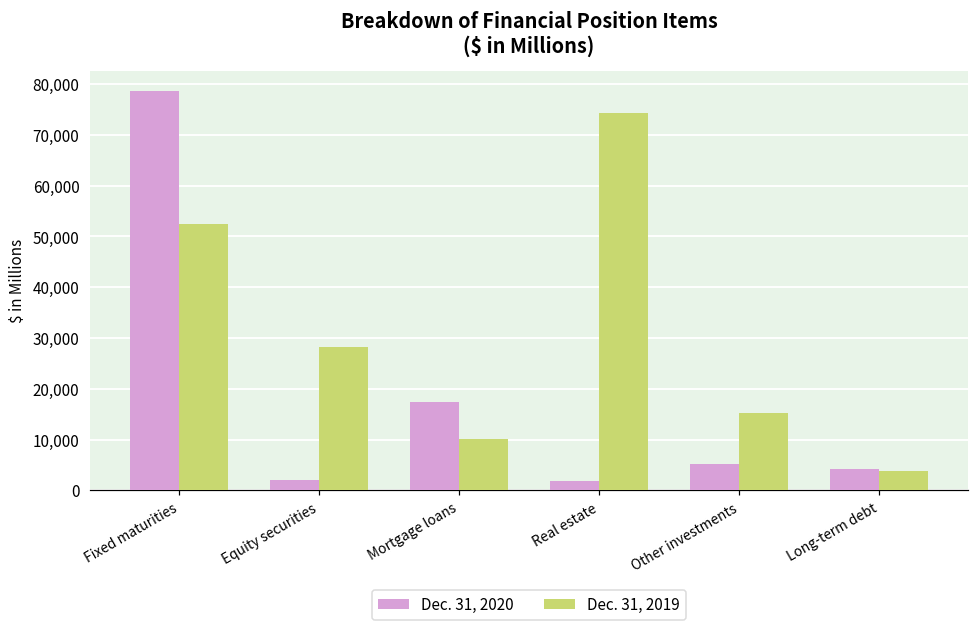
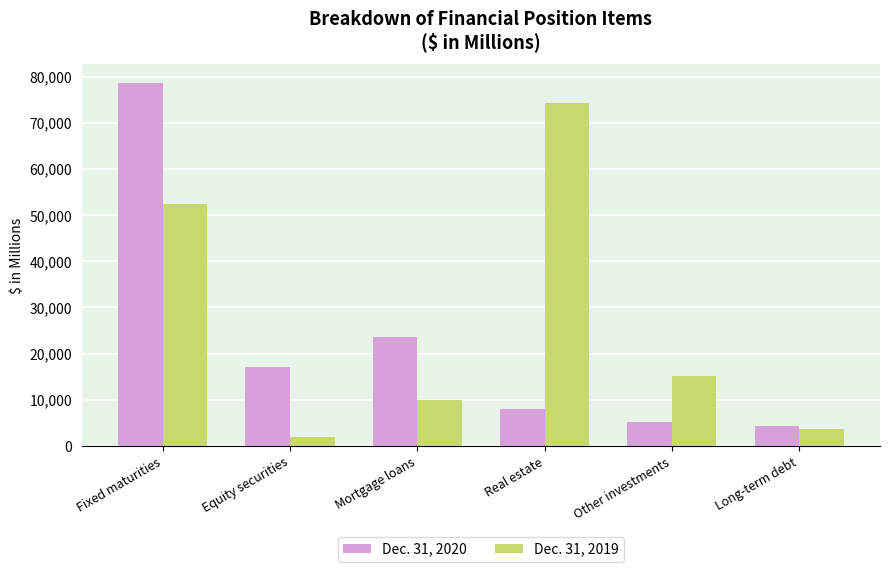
  {
    "Dec. 31, 2020": {
      "Fixed maturities": "79,000",
-     "Equity securities": "2,000",
-     "Mortgage loans": "17,000",
-     "Real estate": "2,000",
+     "Equity securities": "17,000",
+     "Mortgage loans": "24,000",
+     "Real estate": "8,000",
      "Other investments": "5,000",
      "Long-term debt": "4,000"
    },
    "Dec. 31, 2019": {
      "Fixed maturities": "52,000",
-     "Equity securities": "28,000",
+     "Equity securities": "2,000",
      "Mortgage loans": "10,000",
      "Real estate": "74,000",
      "Other investments": "15,000",
      "Long-term debt": "4,000"
    }
  }
